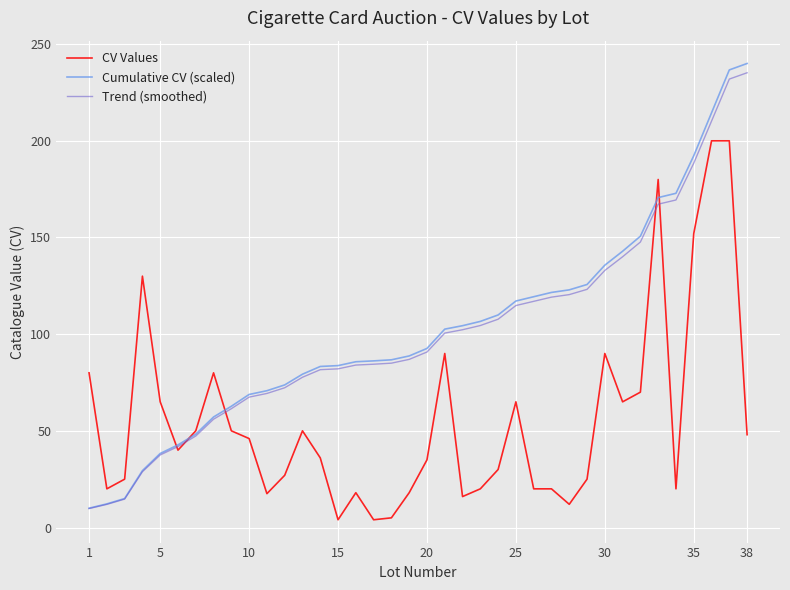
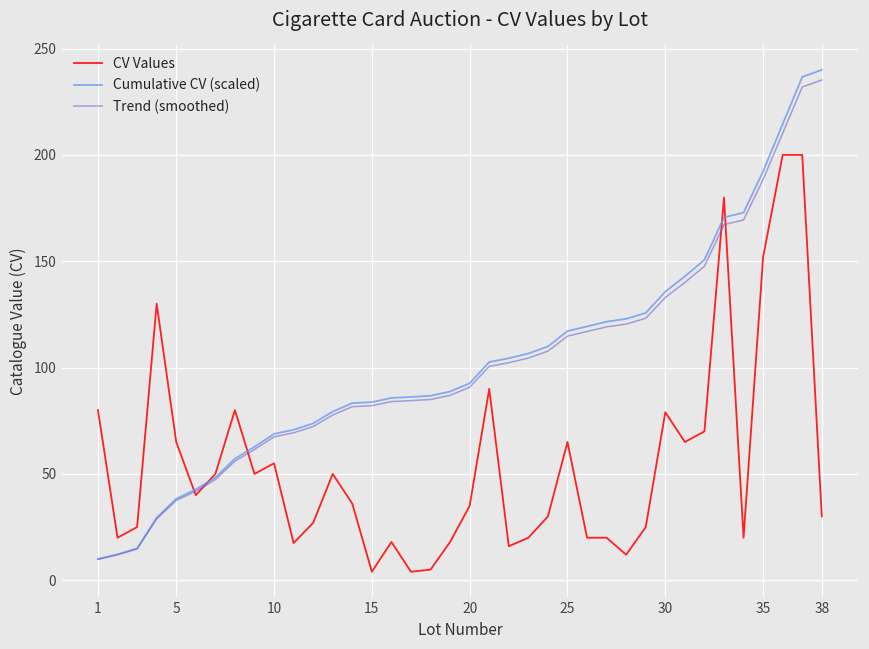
  {
    "CV Values": {
      "1": 80,
      "5": 65,
-     "10": 46,
+     "10": 55,
      "15": 4,
      "20": 35,
      "25": 65,
-     "30": 90,
+     "30": 79,
      "35": 152,
-     "38": 48
+     "38": 30
    }
  }
